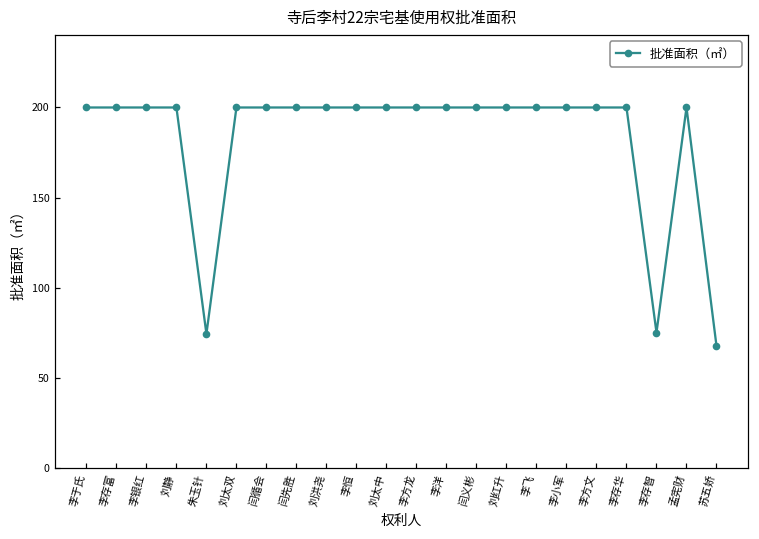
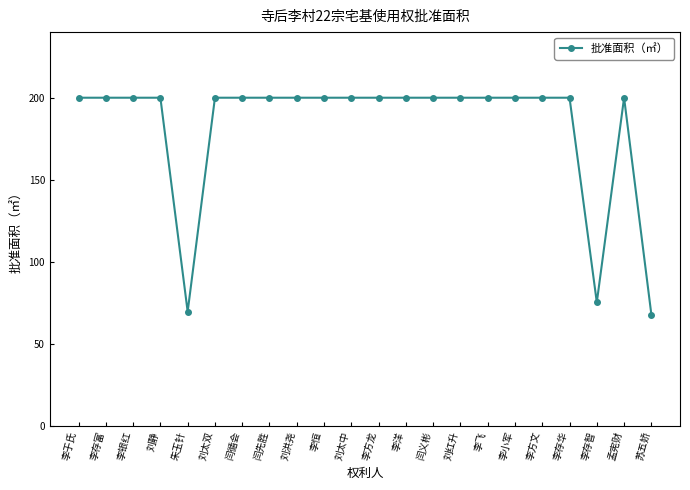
  {
    "李于氏": 200,
    "李存富": 200,
    "李银红": 200,
    "刘静": 200,
-   "朱玉针": 74,
+   "朱玉针": 70,
    "刘太双": 200,
    "闫循会": 200,
    "闫先胜": 200,
    "刘洪尧": 200,
    "李恒": 200,
    "刘太中": 200,
    "李方龙": 200,
    "李洋": 200,
    "闫义彬": 200,
    "刘红升": 200,
    "李飞": 200,
    "李小军": 200,
    "李方文": 200,
    "李存华": 200,
    "李存智": 75,
    "孟宪财": 200,
    "苏五娇": 68
  }
